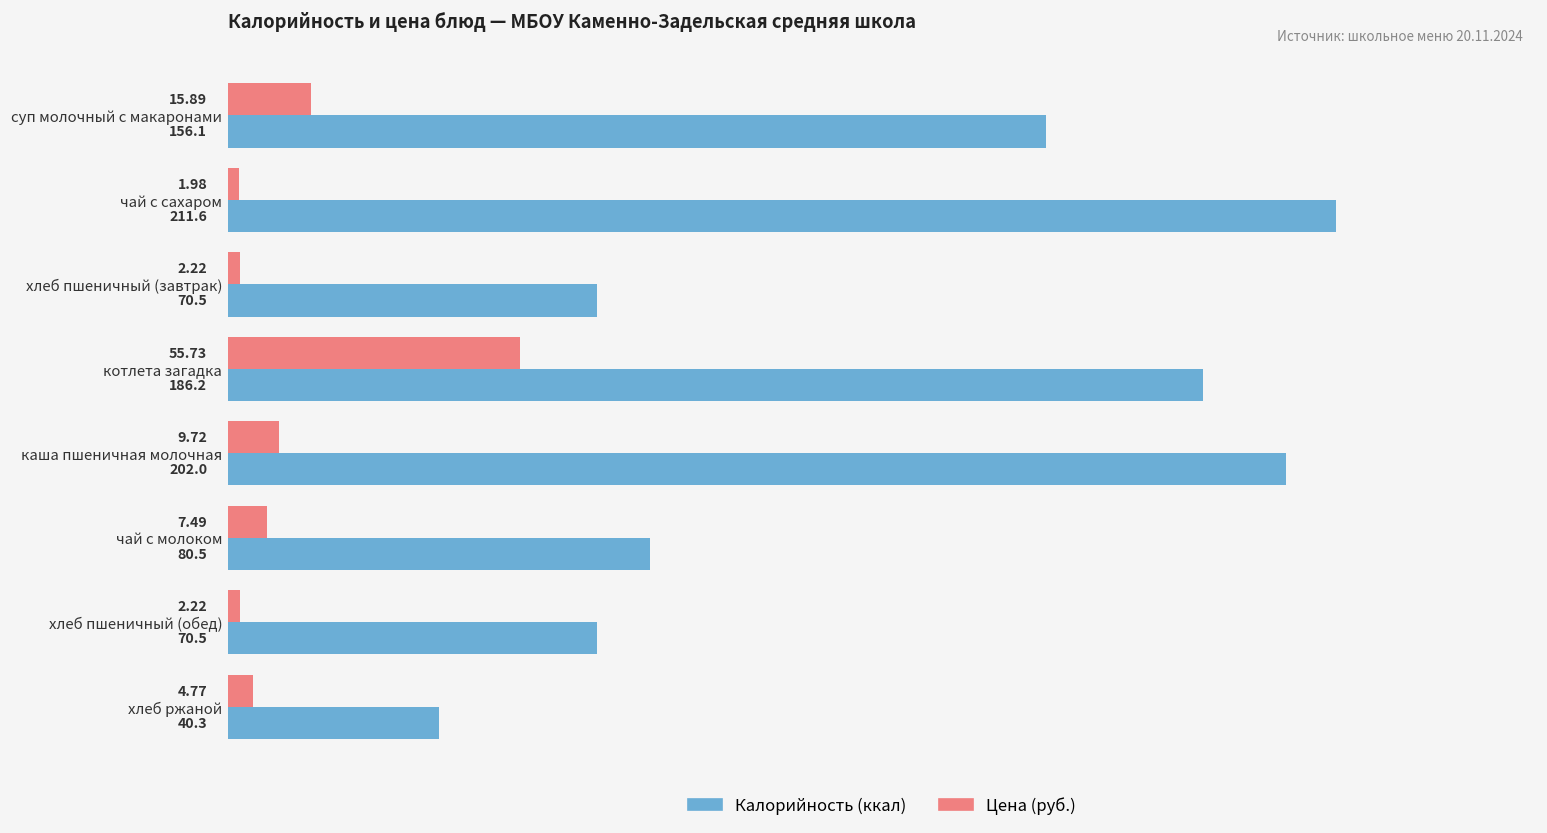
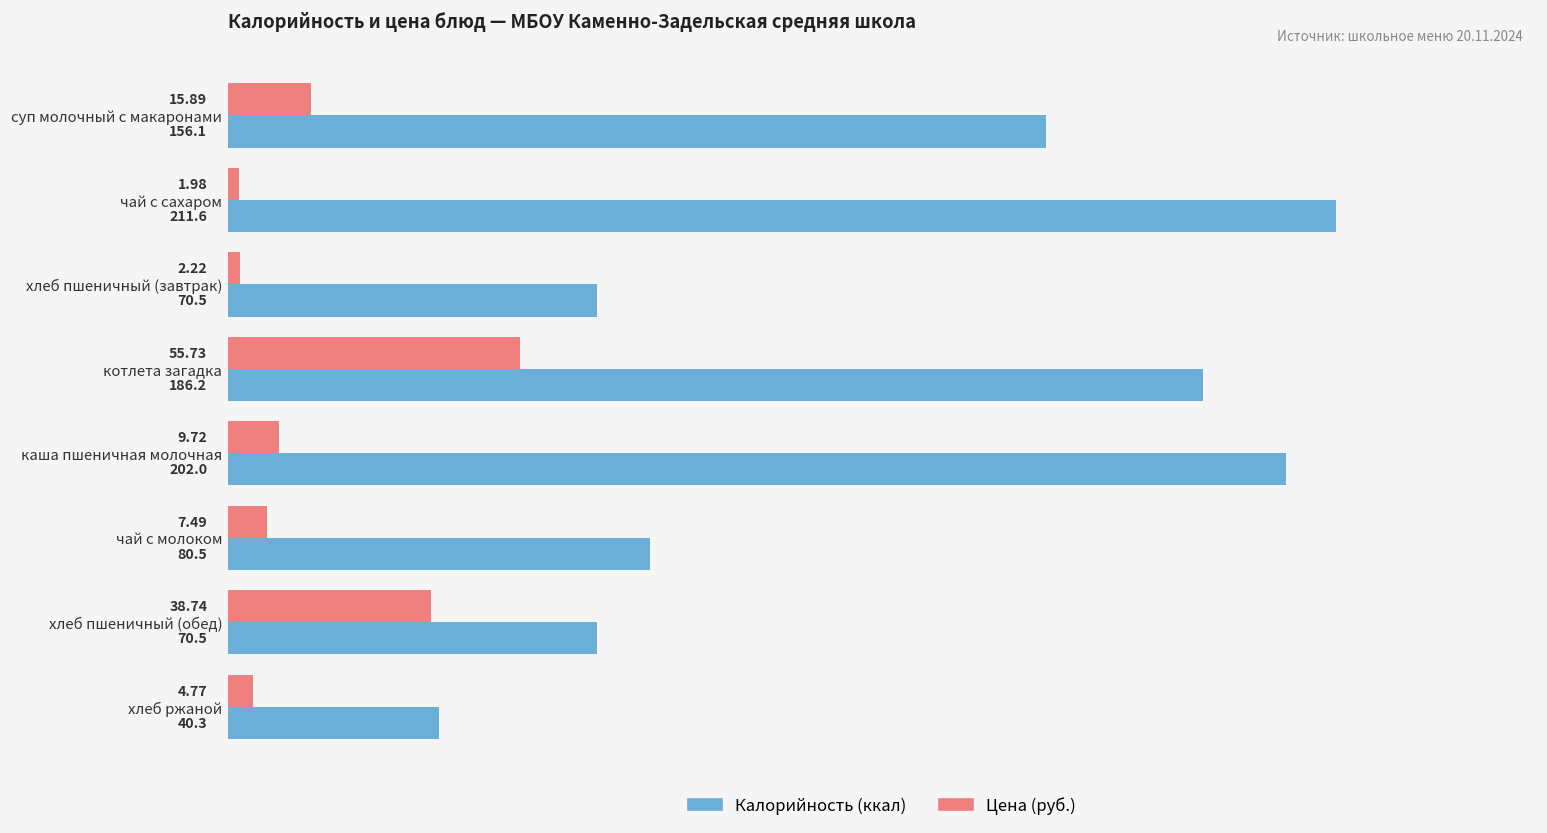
  {
    "Цена (руб.)": {
-     "хлеб пшеничный (обед)": 2.22
+     "хлеб пшеничный (обед)": 38.74
    }
  }
